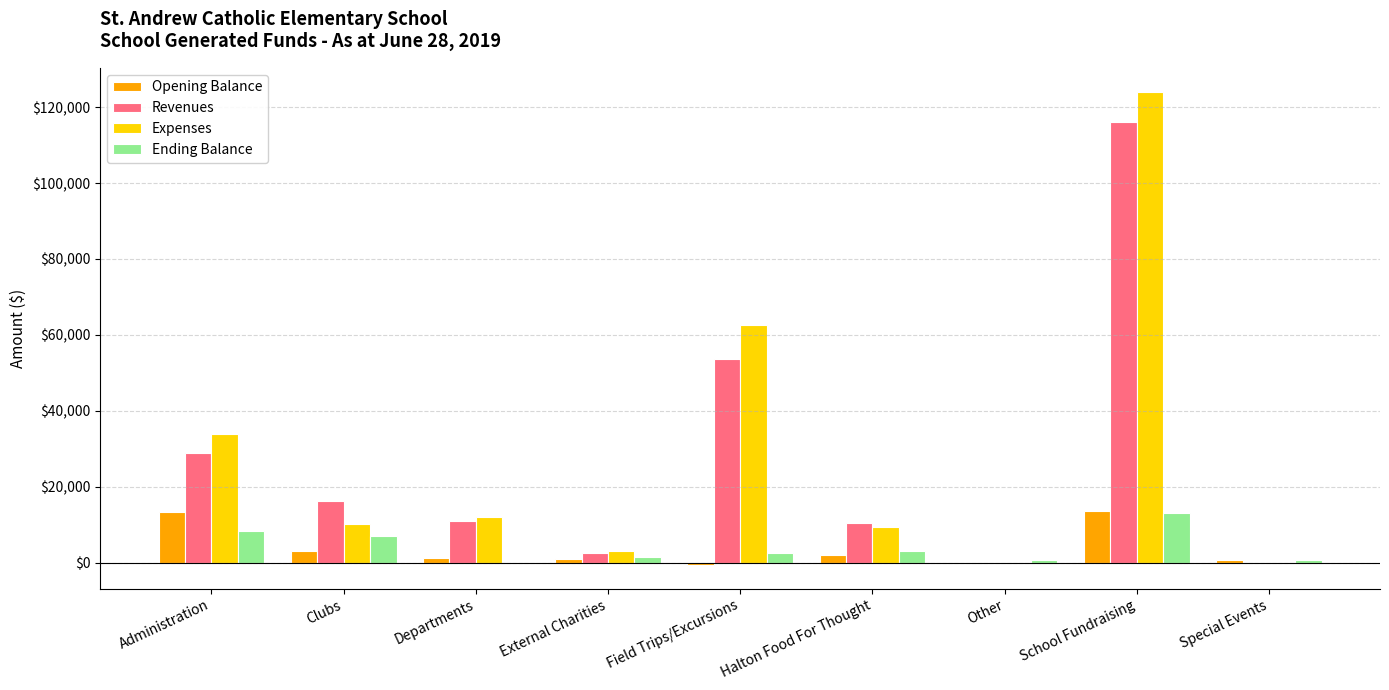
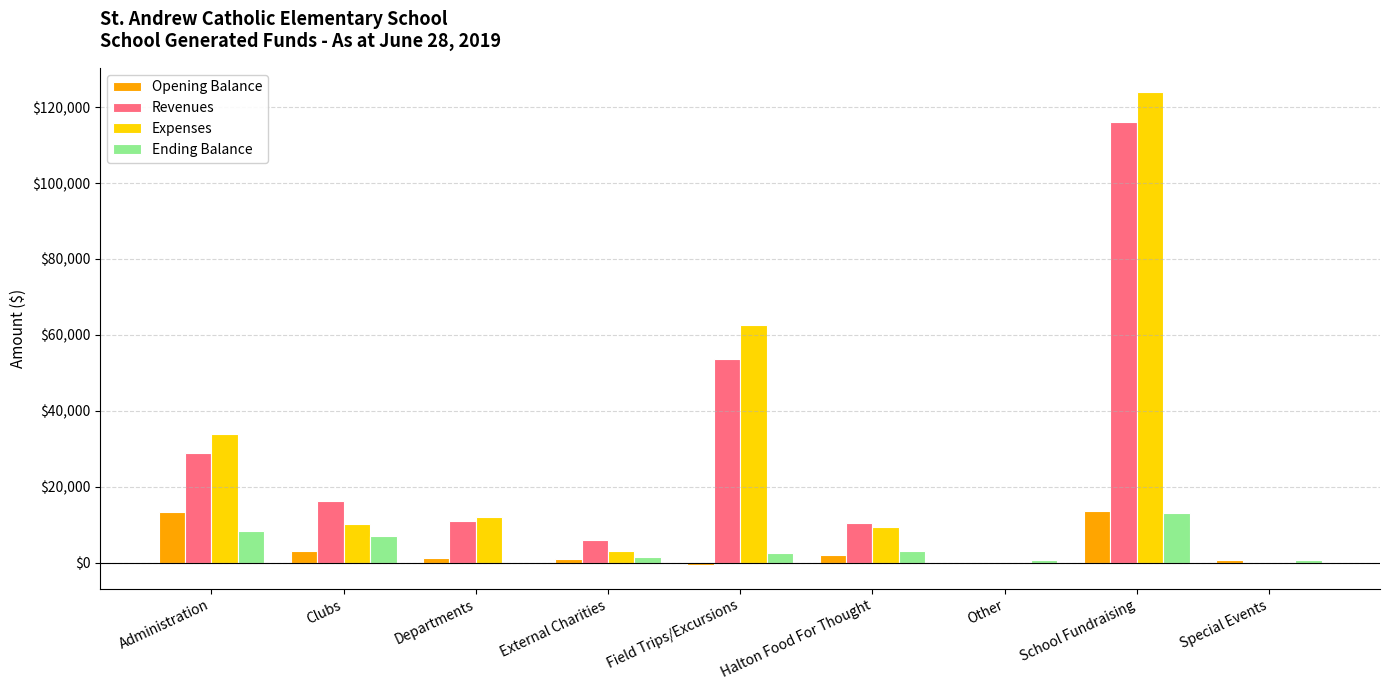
  {
    "Revenues": {
      "Administration": "$29,000",
      "Clubs": "$16,000",
      "Departments": "$11,000",
-     "External Charities": "$3,000",
+     "External Charities": "$6,000",
      "Field Trips/Excursions": "$54,000",
      "Halton Food For Thought": "$10,000",
      "Other": "$0",
      "School Fundraising": "$116,000",
      "Special Events": "$0"
    },
    "Ending Balance": {
      "Administration": "$8,000",
      "Clubs": "$7,000",
      "External Charities": "$2,000",
      "Field Trips/Excursions": "$3,000",
      "Halton Food For Thought": "$3,000",
      "Other": "$1,000",
      "School Fundraising": "$13,000",
      "Special Events": "$1,000"
    }
  }
